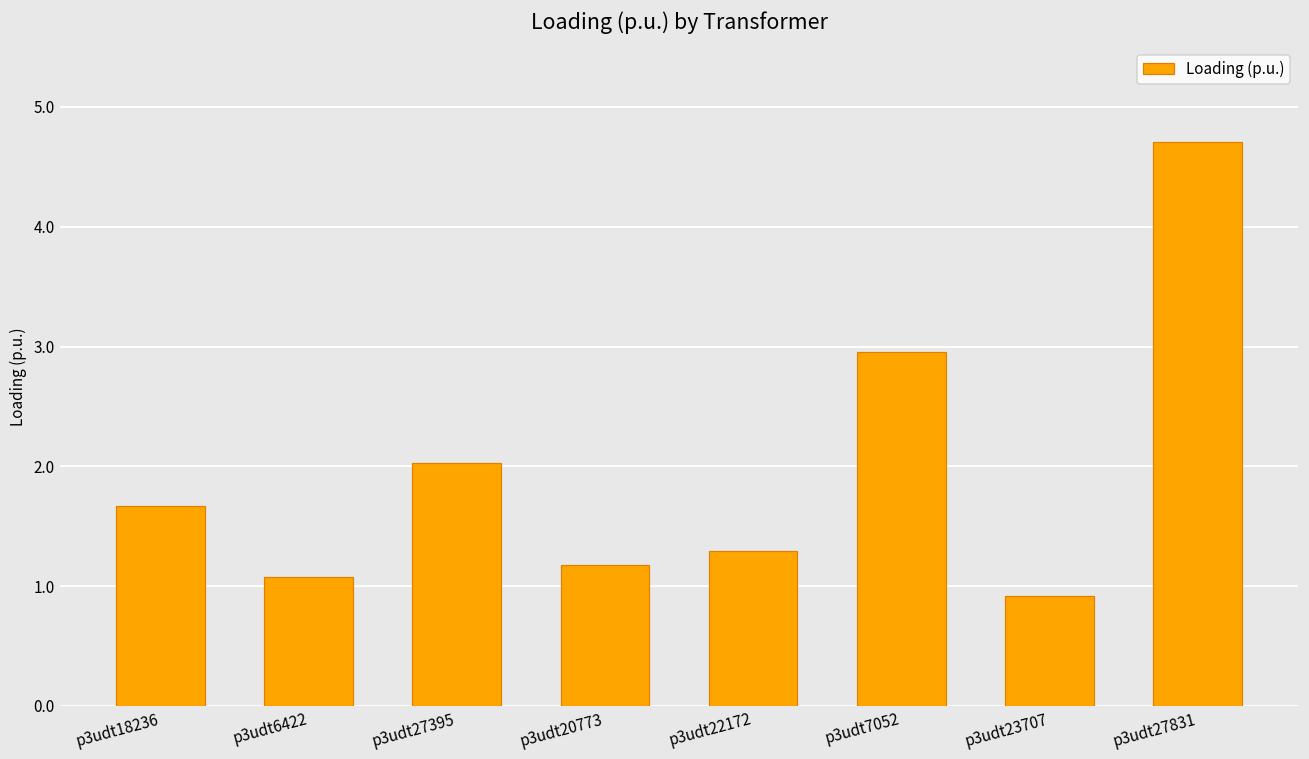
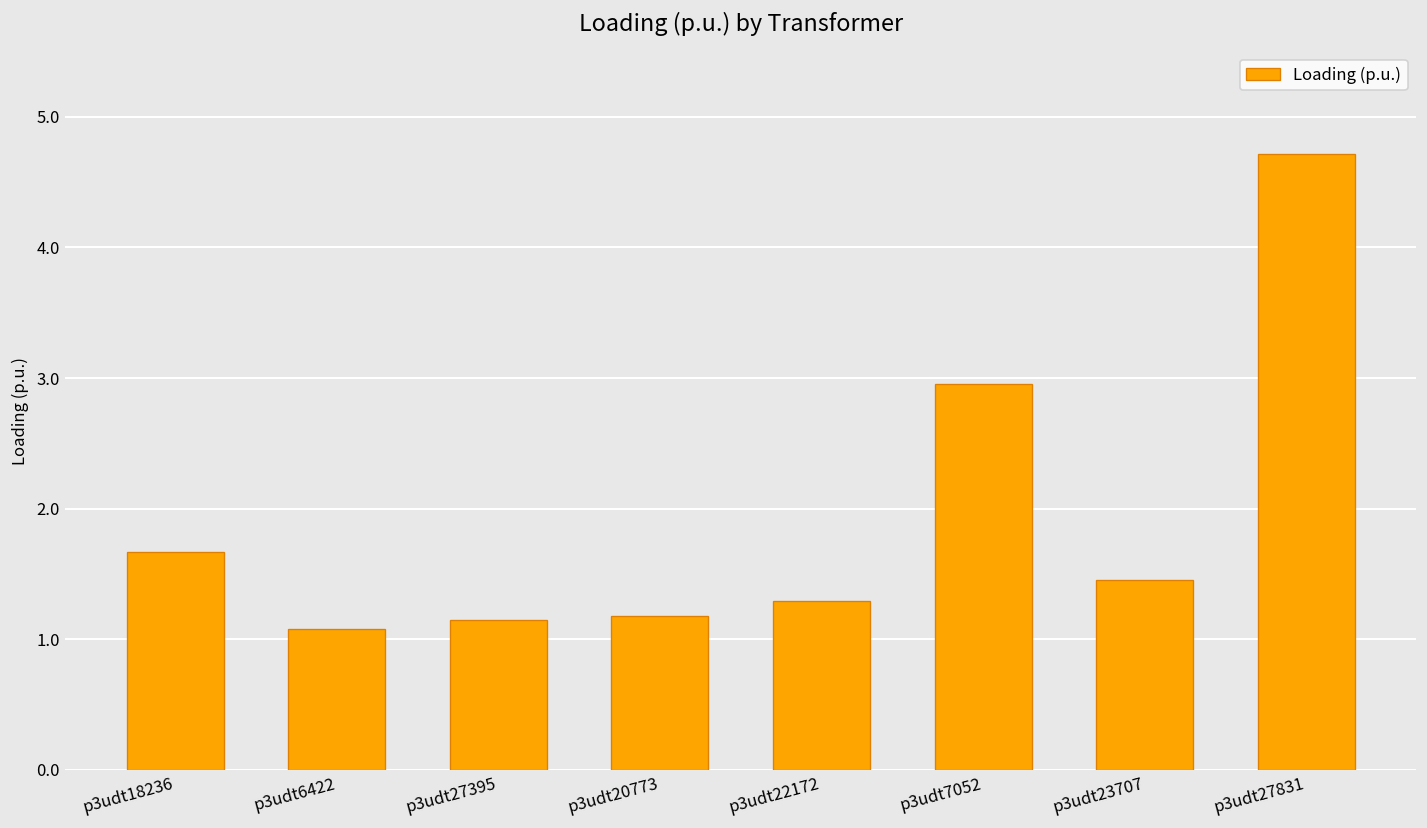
  {
    "p3udt18236": 1.67,
    "p3udt6422": 1.08,
-   "p3udt27395": 2.03,
+   "p3udt27395": 1.15,
    "p3udt20773": 1.18,
    "p3udt22172": 1.29,
    "p3udt7052": 2.95,
-   "p3udt23707": 0.91,
+   "p3udt23707": 1.45,
    "p3udt27831": 4.71
  }
